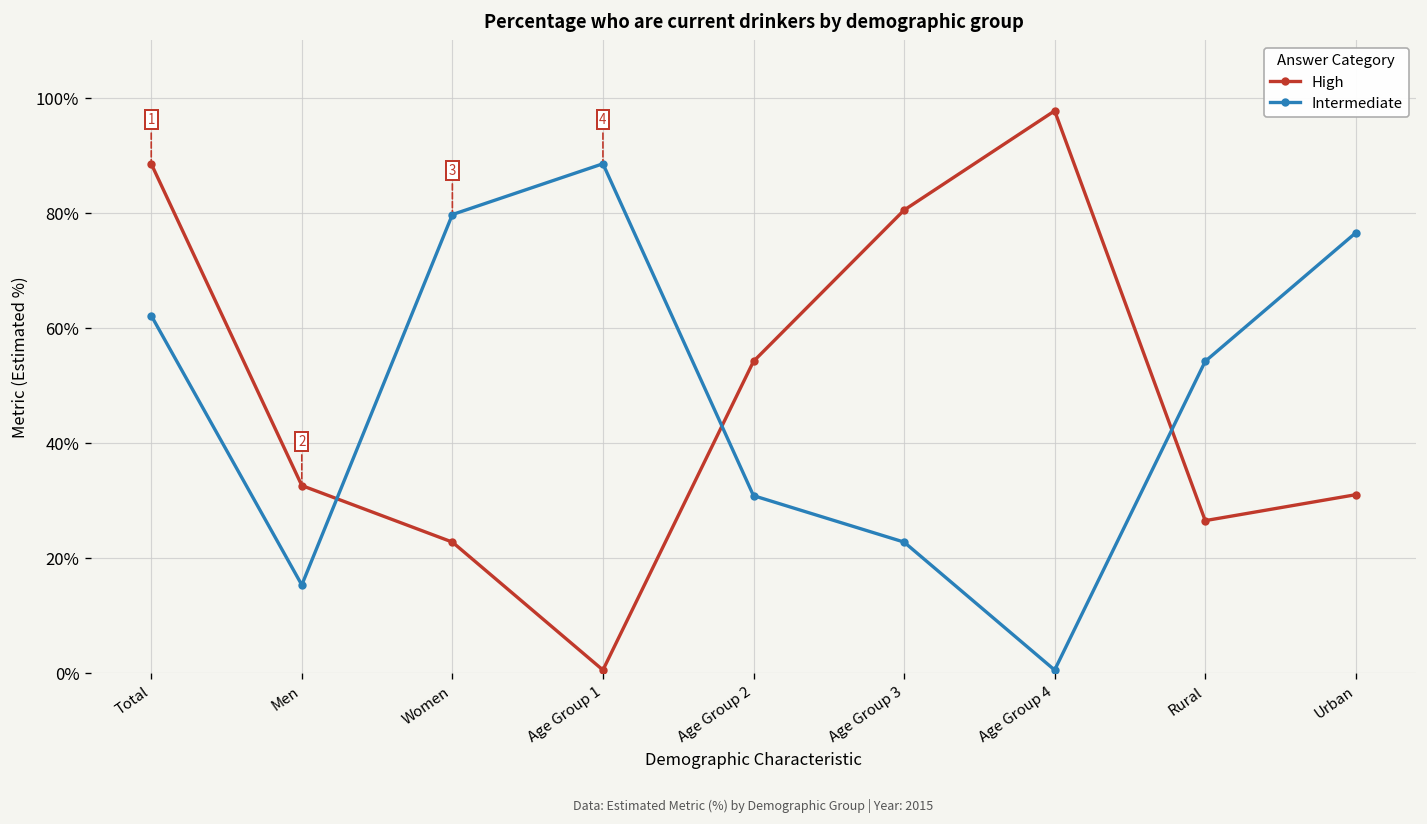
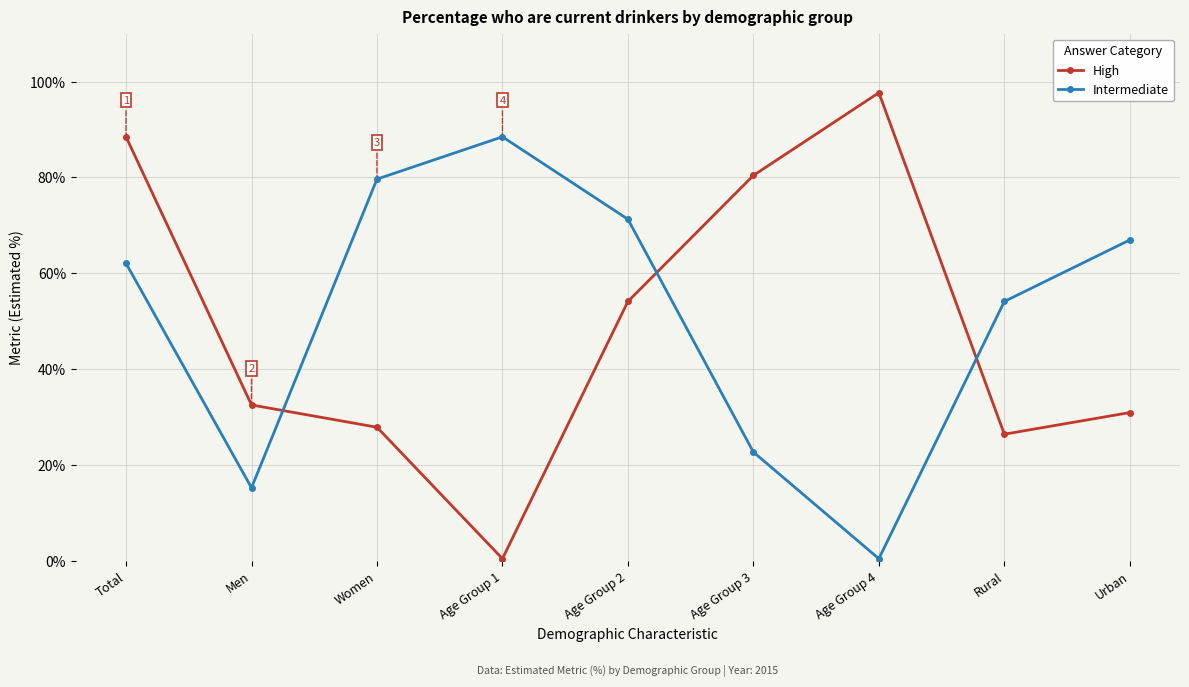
  {
    "High": {
-     "Women": "23%",
+     "Women": "28%",
      "Age Group 1": "0%",
      "Age Group 2": "54%",
      "Age Group 3": "80%",
      "Age Group 4": "98%",
      "Rural": "26%",
      "Urban": "31%"
    },
    "Intermediate": {
      "Total": "62%",
      "Men": "15%",
-     "Age Group 2": "31%",
+     "Age Group 2": "71%",
      "Age Group 3": "23%",
      "Age Group 4": "0%",
      "Rural": "54%",
-     "Urban": "76%"
+     "Urban": "67%"
    }
  }
